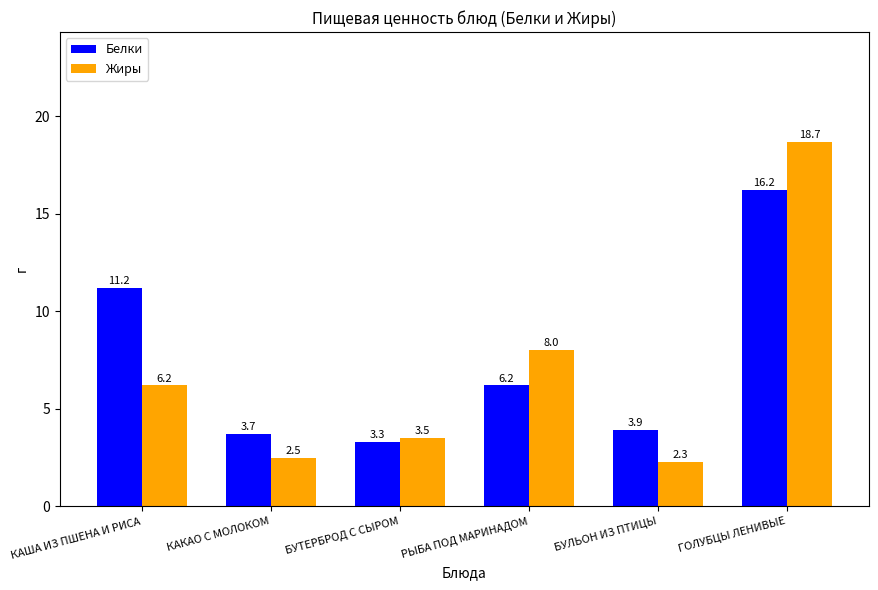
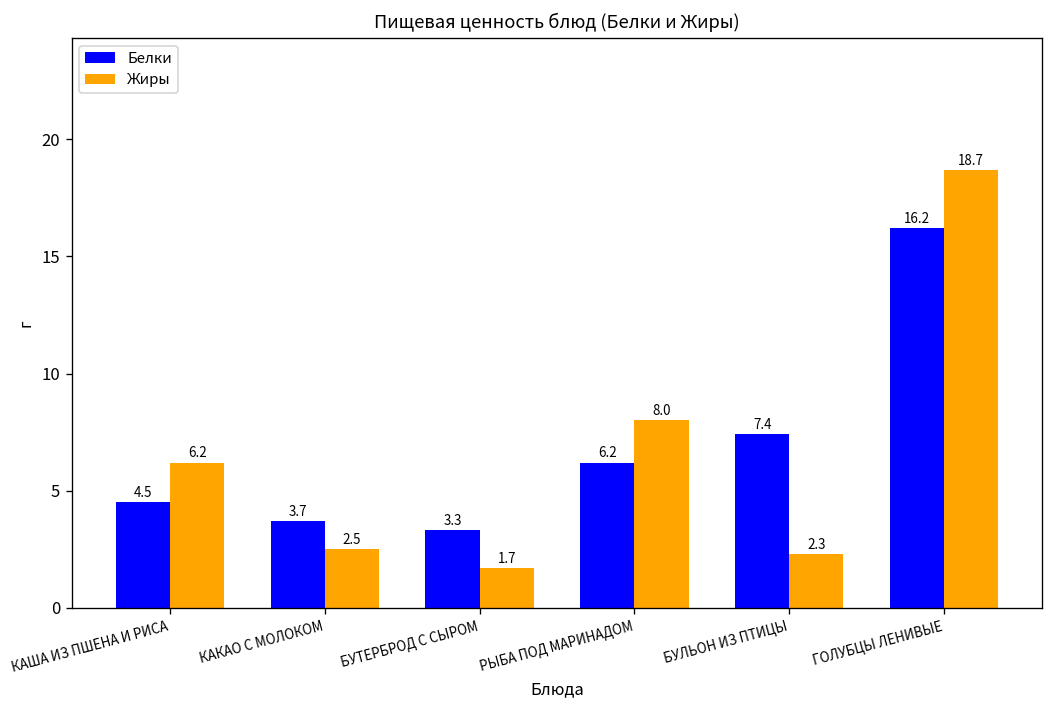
  {
    "Белки": {
-     "КАША ИЗ ПШЕНА И РИСА": 11.2,
+     "КАША ИЗ ПШЕНА И РИСА": 4.5,
      "КАКАО С МОЛОКОМ": 3.7,
      "БУТЕРБРОД С СЫРОМ": 3.3,
      "РЫБА ПОД МАРИНАДОМ": 6.2,
-     "БУЛЬОН ИЗ ПТИЦЫ": 3.9,
+     "БУЛЬОН ИЗ ПТИЦЫ": 7.4,
      "ГОЛУБЦЫ ЛЕНИВЫЕ": 16.2
    },
    "Жиры": {
      "КАША ИЗ ПШЕНА И РИСА": 6.2,
      "КАКАО С МОЛОКОМ": 2.5,
-     "БУТЕРБРОД С СЫРОМ": 3.5,
+     "БУТЕРБРОД С СЫРОМ": 1.7,
      "РЫБА ПОД МАРИНАДОМ": 8.0,
      "БУЛЬОН ИЗ ПТИЦЫ": 2.3,
      "ГОЛУБЦЫ ЛЕНИВЫЕ": 18.7
    }
  }
